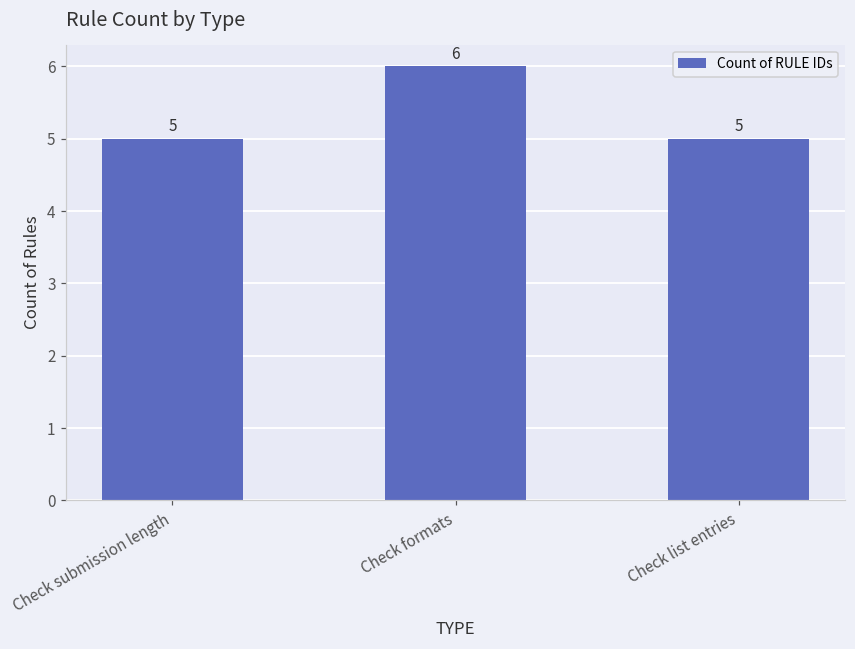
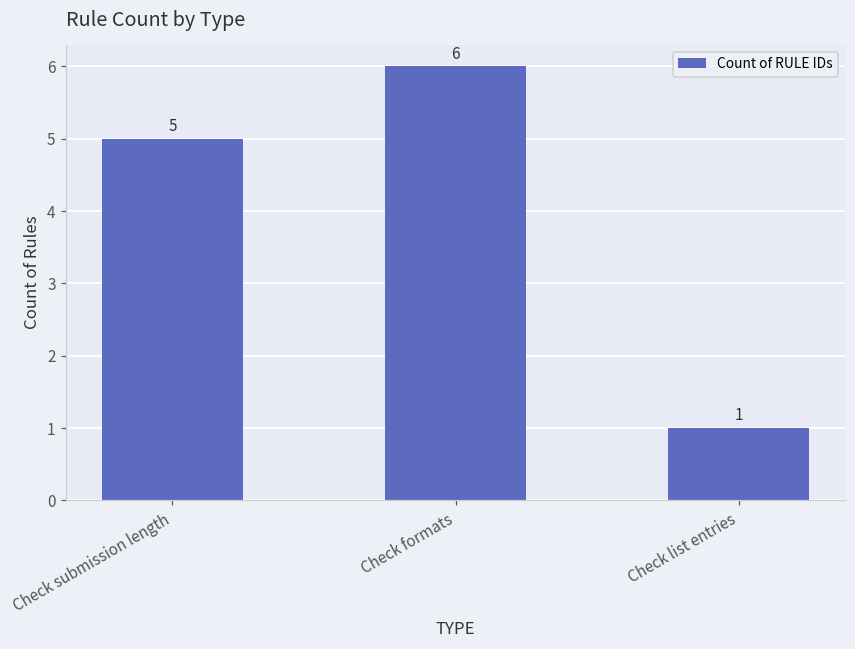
  {
    "Check submission length": 5,
    "Check formats": 6,
-   "Check list entries": 5
+   "Check list entries": 1
  }
